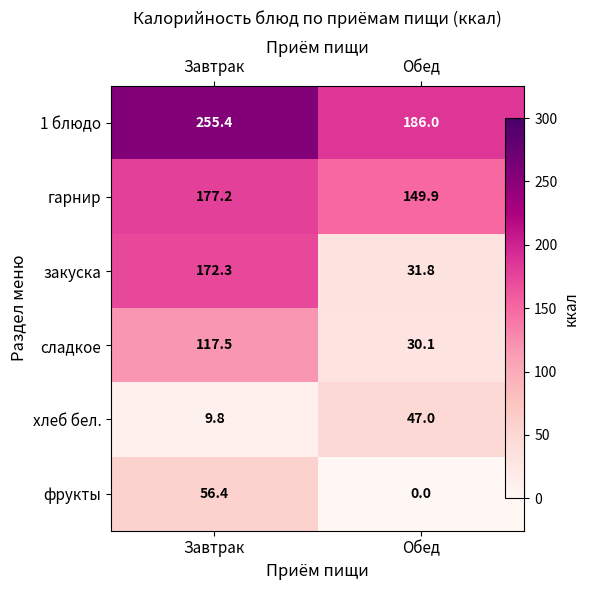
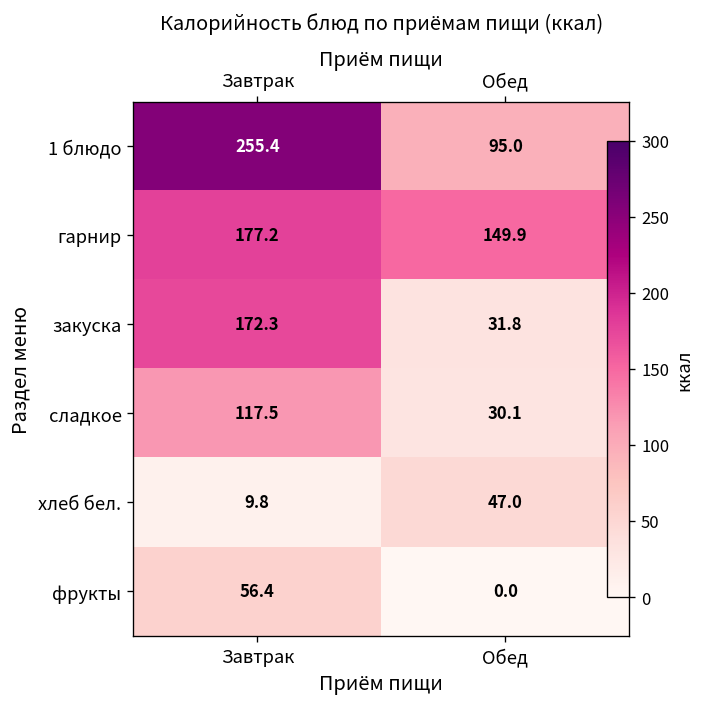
  {
    "1 блюдо": {
      "Завтрак": 255.4,
-     "Обед": 186.0
+     "Обед": 95.0
    },
    "гарнир": {
      "Завтрак": 177.2,
      "Обед": 149.9
    },
    "закуска": {
      "Завтрак": 172.3,
      "Обед": 31.8
    },
    "сладкое": {
      "Завтрак": 117.5,
      "Обед": 30.1
    },
    "хлеб бел.": {
      "Завтрак": 9.8,
      "Обед": 47.0
    },
    "фрукты": {
      "Завтрак": 56.4,
      "Обед": 0.0
    }
  }
